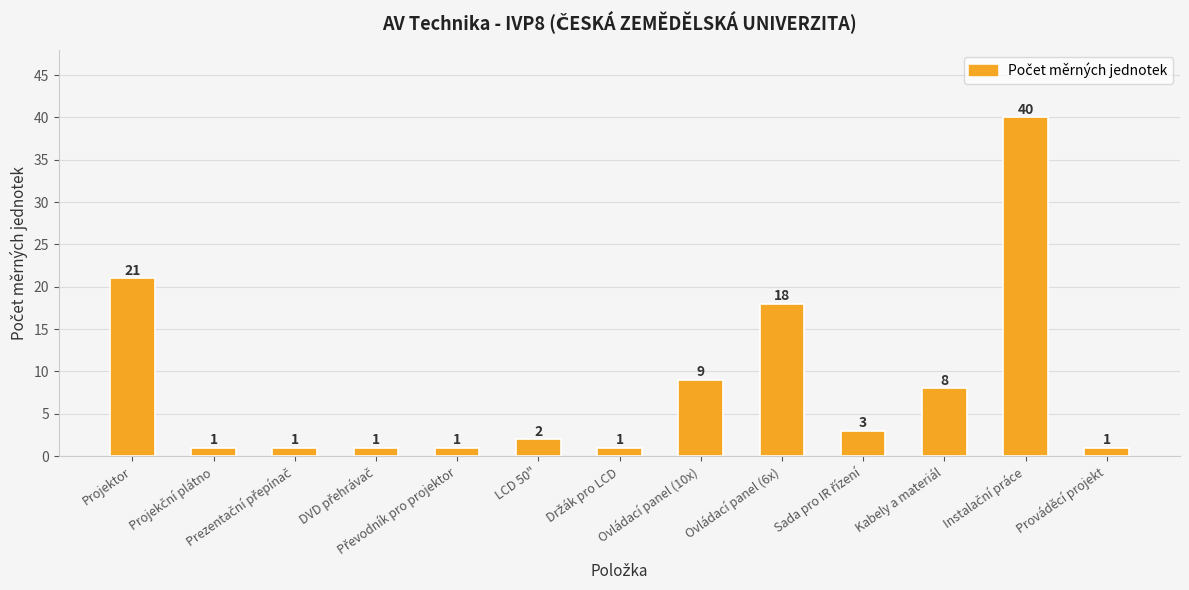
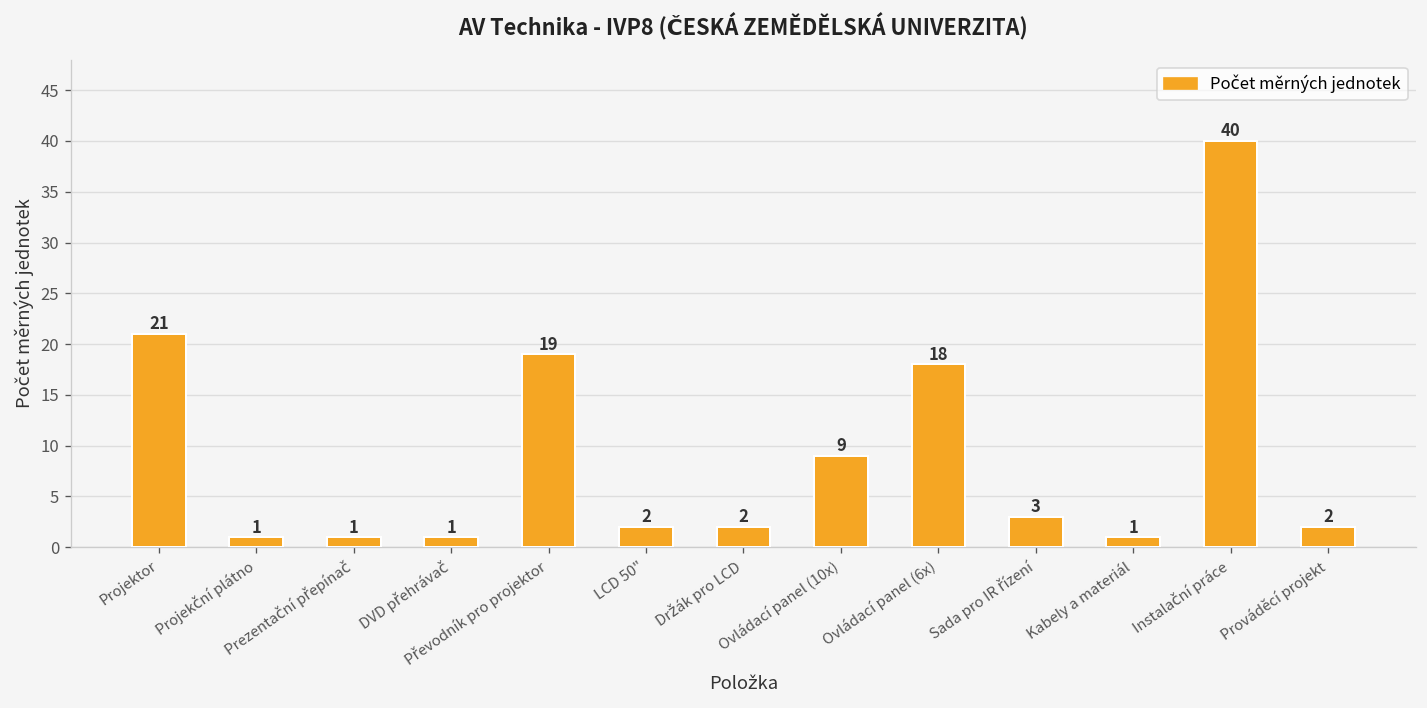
  {
    "Projektor": 21,
    "Projekční plátno": 1,
    "Prezentační přepínač": 1,
    "DVD přehrávač": 1,
-   "Převodník pro projektor": 1,
+   "Převodník pro projektor": 19,
    "LCD 50\"": 2,
-   "Držák pro LCD": 1,
+   "Držák pro LCD": 2,
    "Ovládací panel (10x)": 9,
    "Ovládací panel (6x)": 18,
    "Sada pro IR řízení": 3,
-   "Kabely a materiál": 8,
+   "Kabely a materiál": 1,
    "Instalační práce": 40,
-   "Prováděcí projekt": 1
+   "Prováděcí projekt": 2
  }
